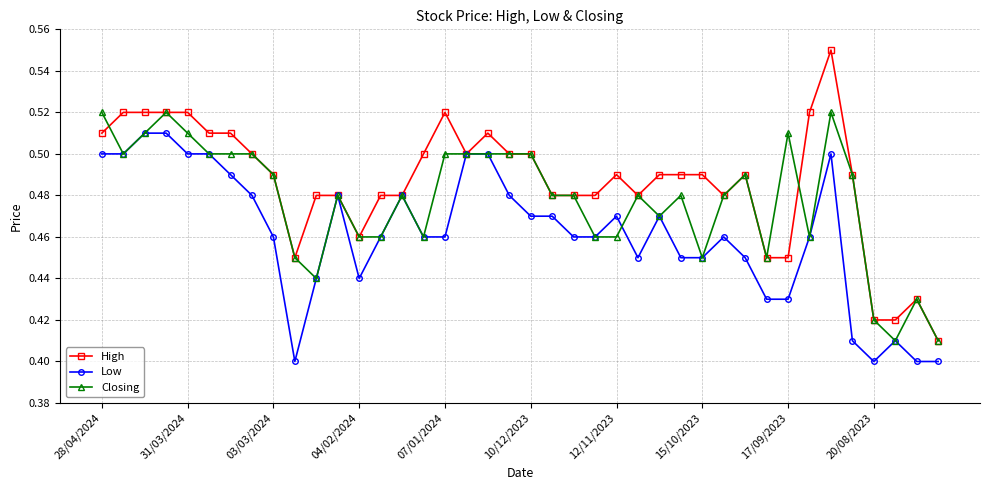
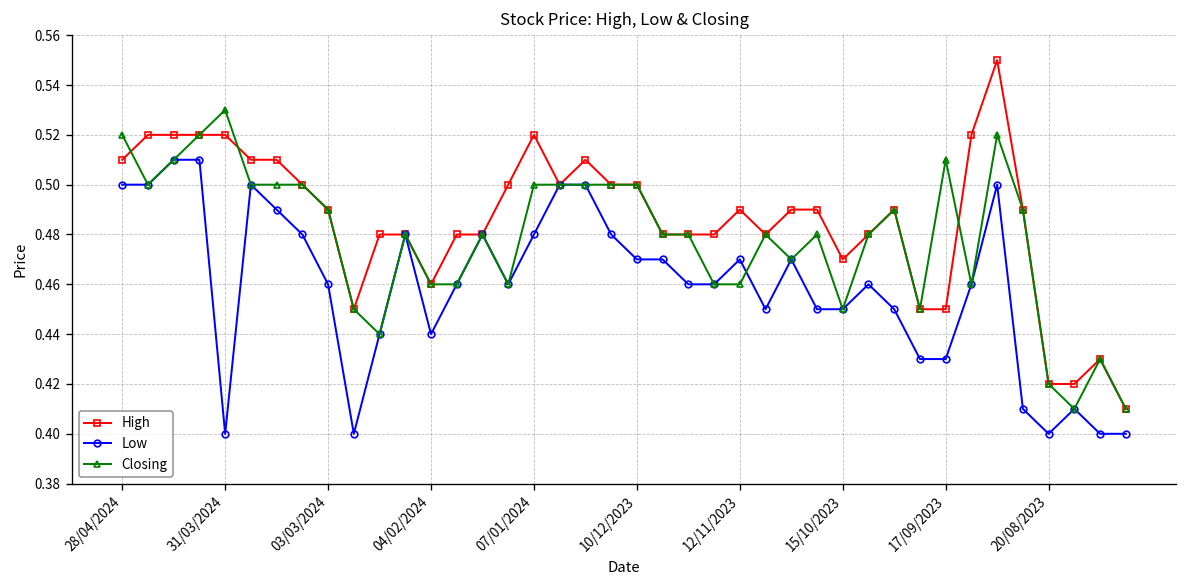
  {
    "High": {
      "28/04/2024": 0.51,
      "31/03/2024": 0.52,
      "07/01/2024": 0.52,
      "12/11/2023": 0.49,
-     "15/10/2023": 0.49,
+     "15/10/2023": 0.47,
      "17/09/2023": 0.45
    },
    "Low": {
      "28/04/2024": 0.50,
-     "31/03/2024": 0.5,
+     "31/03/2024": 0.4,
      "03/03/2024": 0.46,
      "04/02/2024": 0.44,
-     "07/01/2024": 0.46,
+     "07/01/2024": 0.48,
      "10/12/2023": 0.47,
      "12/11/2023": 0.47,
      "17/09/2023": 0.43,
      "20/08/2023": 0.40
    },
    "Closing": {
      "28/04/2024": 0.52,
-     "31/03/2024": 0.51,
+     "31/03/2024": 0.53,
      "07/01/2024": 0.50,
      "12/11/2023": 0.46,
      "17/09/2023": 0.51
    }
  }
